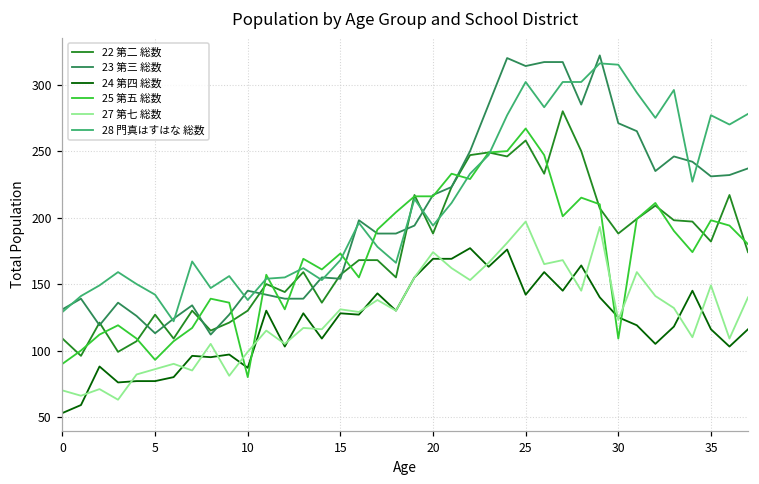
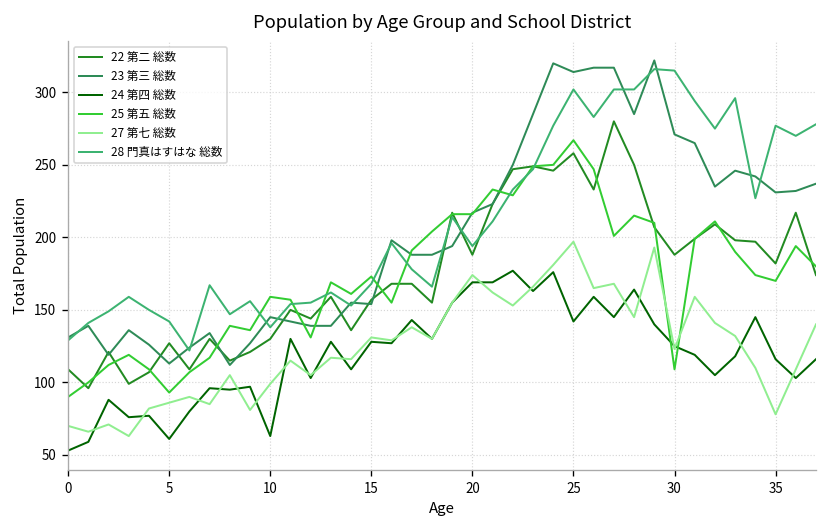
  {
    "24 第四 総数": {
      "0": 53,
-     "5": 77,
-     "10": 87,
+     "5": 61,
+     "10": 63,
      "15": 128,
      "20": 169,
      "25": 142,
      "35": 116
    },
    "25 第五 総数": {
      "0": 90,
      "5": 93,
-     "10": 80,
+     "10": 159,
      "15": 173,
      "25": 267,
      "30": 109,
-     "35": 198
+     "35": 170
    },
    "27 第七 総数": {
      "0": 70,
      "5": 86,
      "10": 99,
      "15": 131,
      "20": 174,
      "25": 197,
-     "35": 149
+     "35": 78
    }
  }
